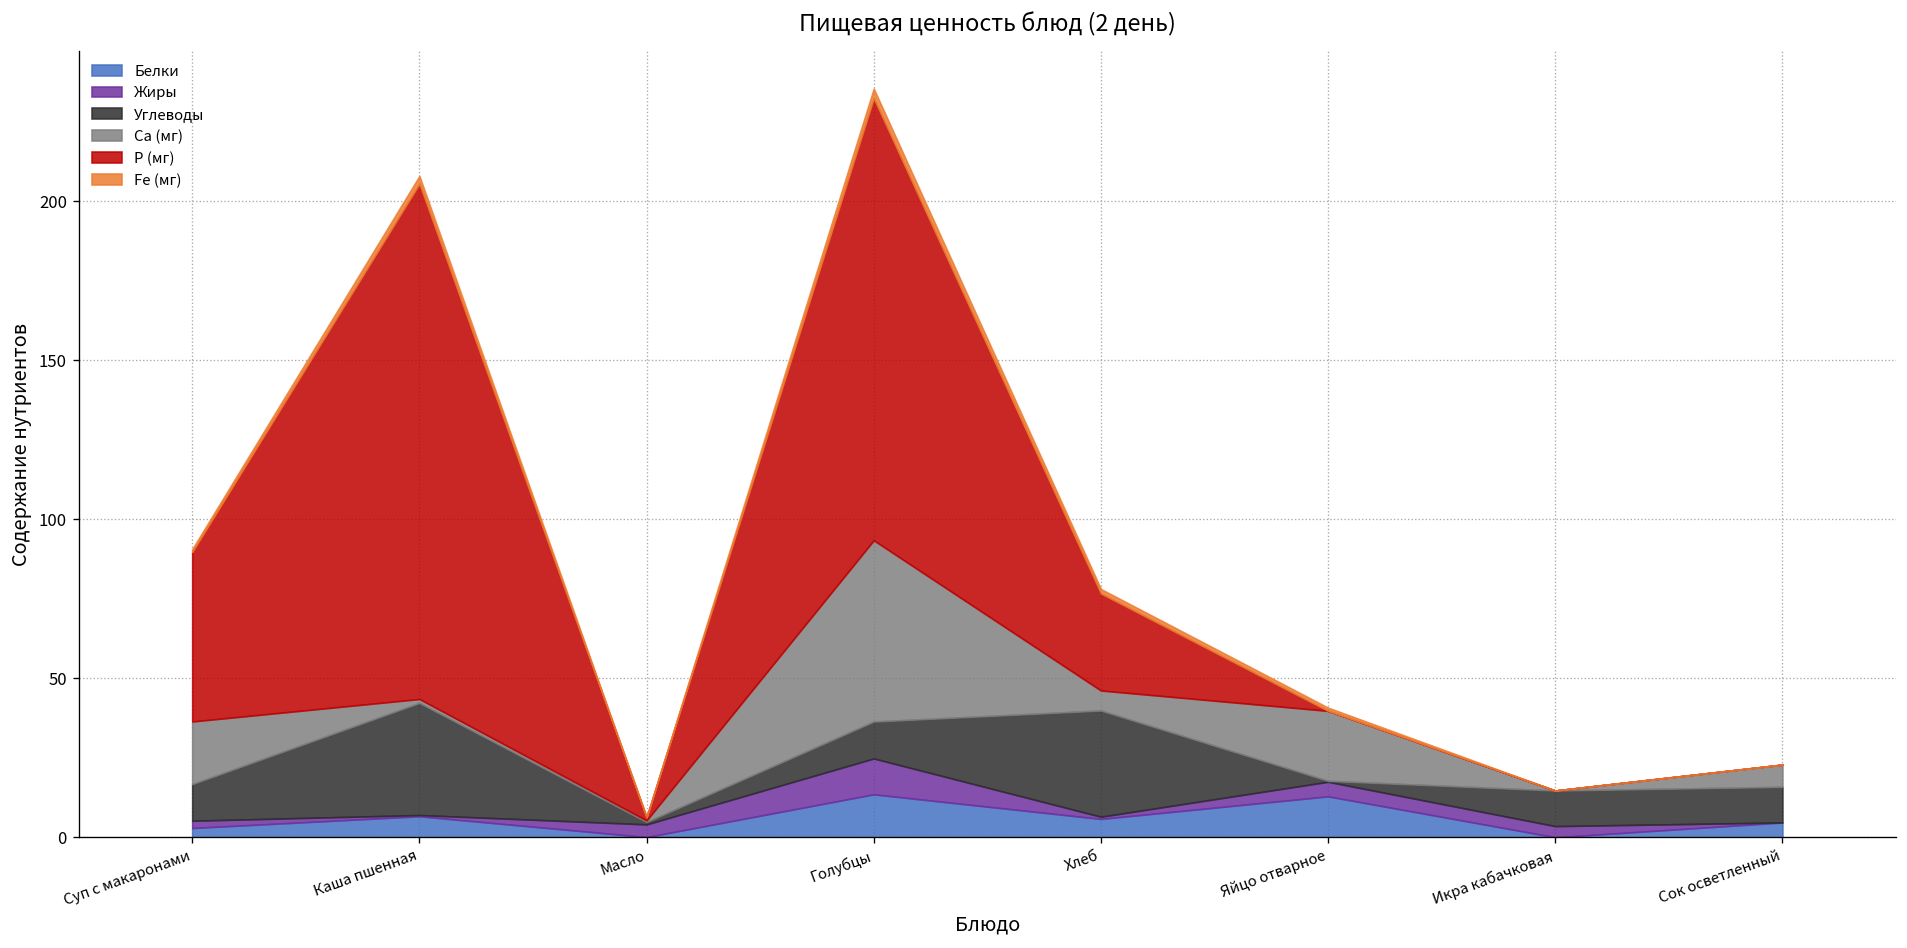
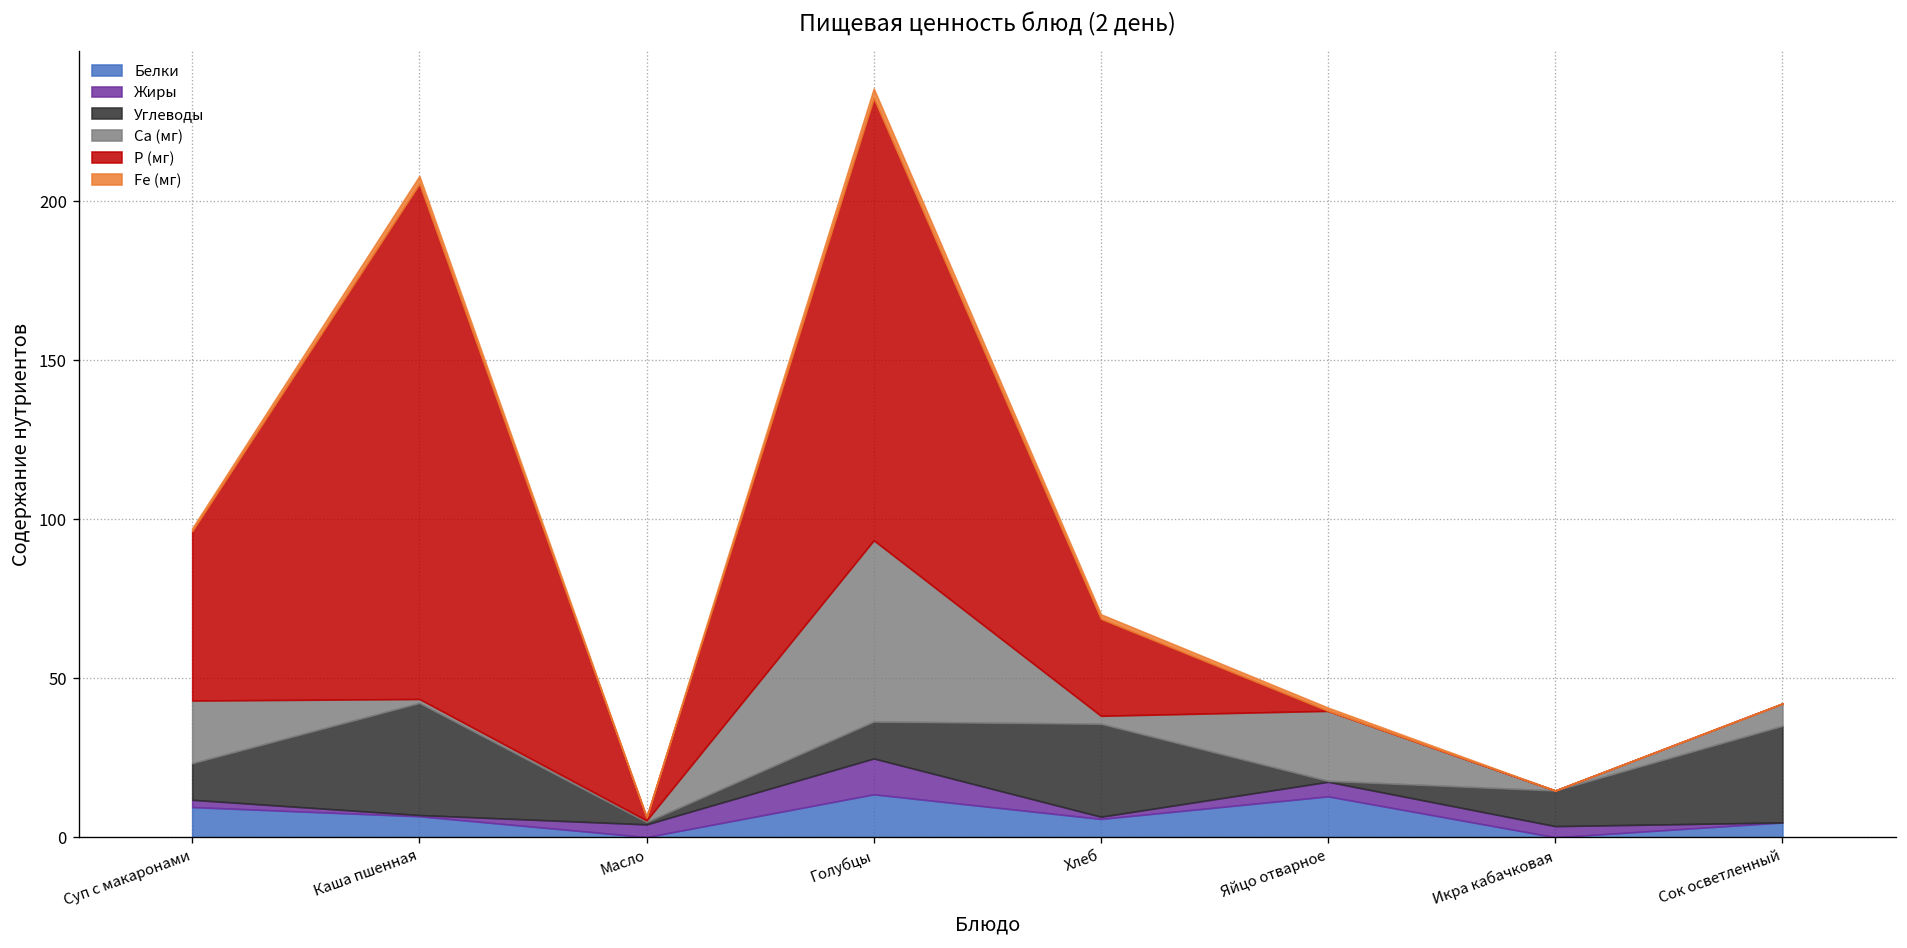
  {
    "Белки": {
-     "Суп с макаронами": 3,
+     "Суп с макаронами": 9,
      "Голубцы": 14,
      "Яйцо отварное": 13,
      "Икра кабачковая": 0
    },
    "Жиры": {
      "Суп с макаронами": 2,
      "Голубцы": 11,
      "Икра кабачковая": 4
    },
    "Углеводы": {
      "Суп с макаронами": 12,
      "Каша пшенная": 35,
      "Голубцы": 12,
-     "Хлеб": 33,
-     "Сок осветленный": 11
+     "Хлеб": 29,
+     "Сок осветленный": 30
    },
    "Ca (мг)": {
      "Суп с макаронами": 20,
      "Каша пшенная": 1,
      "Голубцы": 57,
-     "Хлеб": 6
+     "Хлеб": 3
    },
    "P (мг)": {
      "Каша пшенная": 162,
      "Голубцы": 139,
      "Хлеб": 31
    },
    "Fe (мг)": {
      "Каша пшенная": 2,
      "Голубцы": 3,
      "Хлеб": 1,
      "Яйцо отварное": 1
    }
  }
